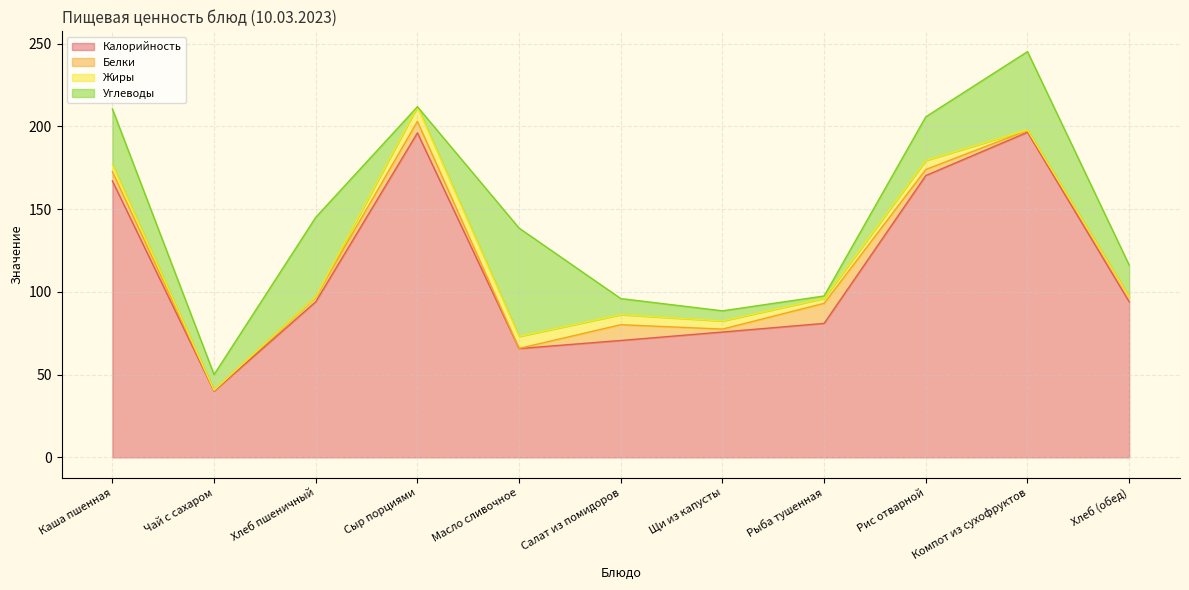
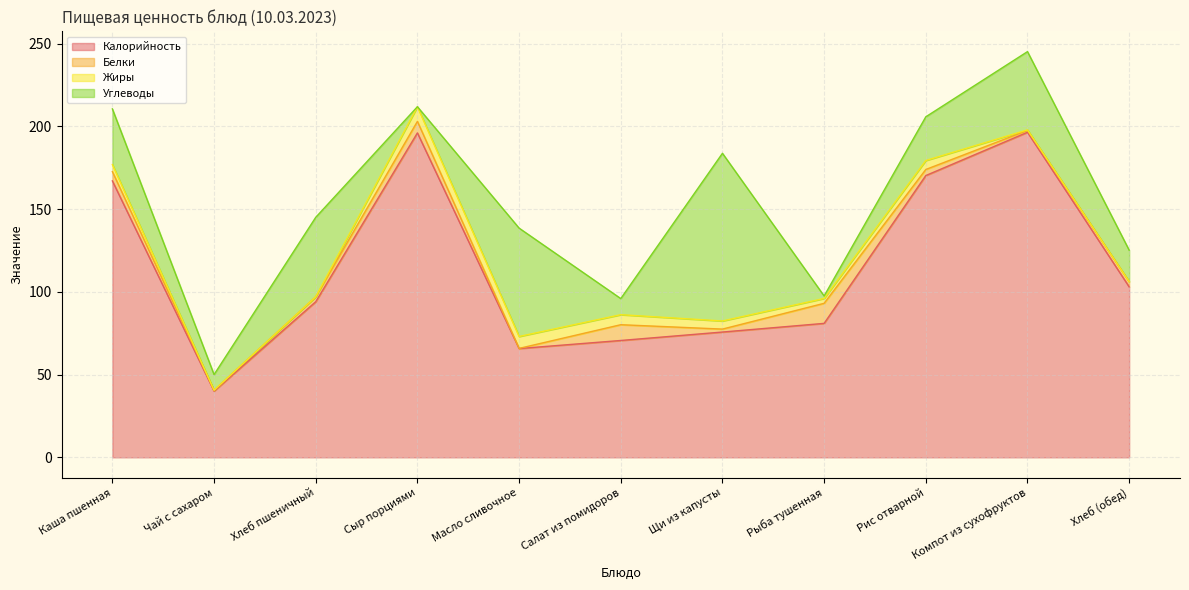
  {
    "Калорийность": {
      "Каша пшенная": 167,
      "Хлеб пшеничный": 94,
      "Сыр порциями": 196,
      "Салат из помидоров": 71,
      "Щи из капусты": 76,
      "Рыба тушенная": 81,
      "Рис отварной": 170,
-     "Хлеб (обед)": 94
+     "Хлеб (обед)": 103
    },
    "Углеводы": {
      "Каша пшенная": 34,
      "Чай с сахаром": 9,
      "Хлеб пшеничный": 48,
      "Масло сливочное": 65,
      "Салат из помидоров": 10,
-     "Щи из капусты": 6,
+     "Щи из капусты": 101,
      "Рис отварной": 26,
      "Компот из сухофруктов": 47,
      "Хлеб (обед)": 19
    }
  }
